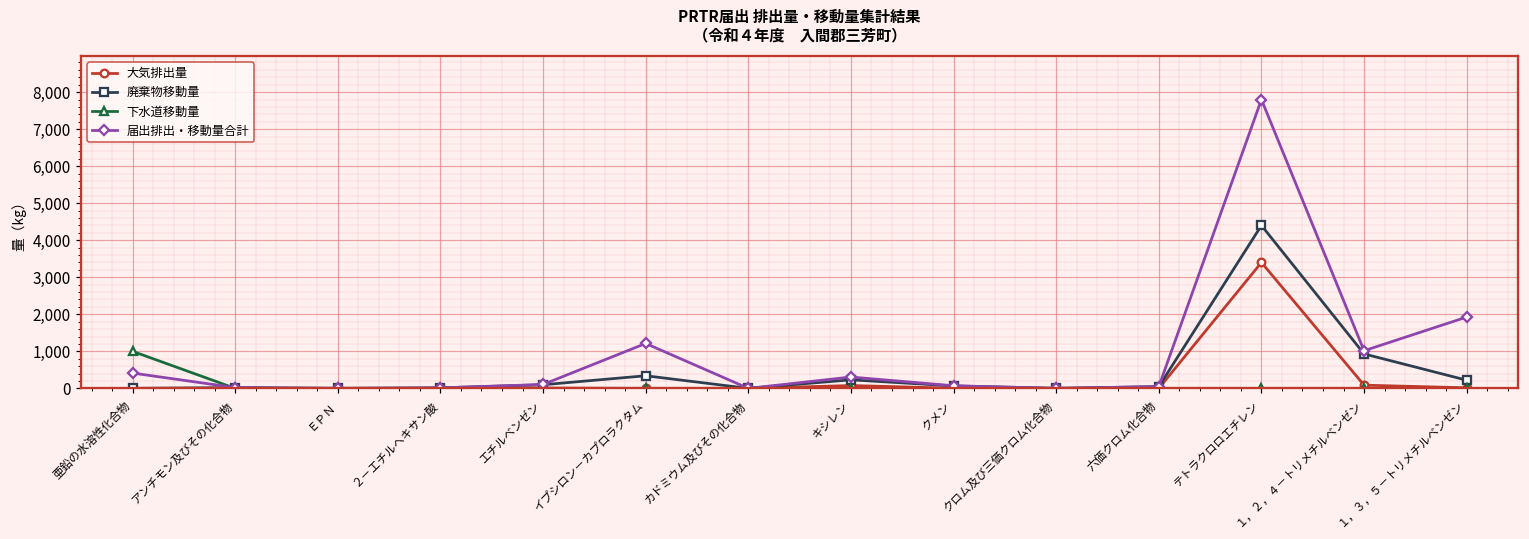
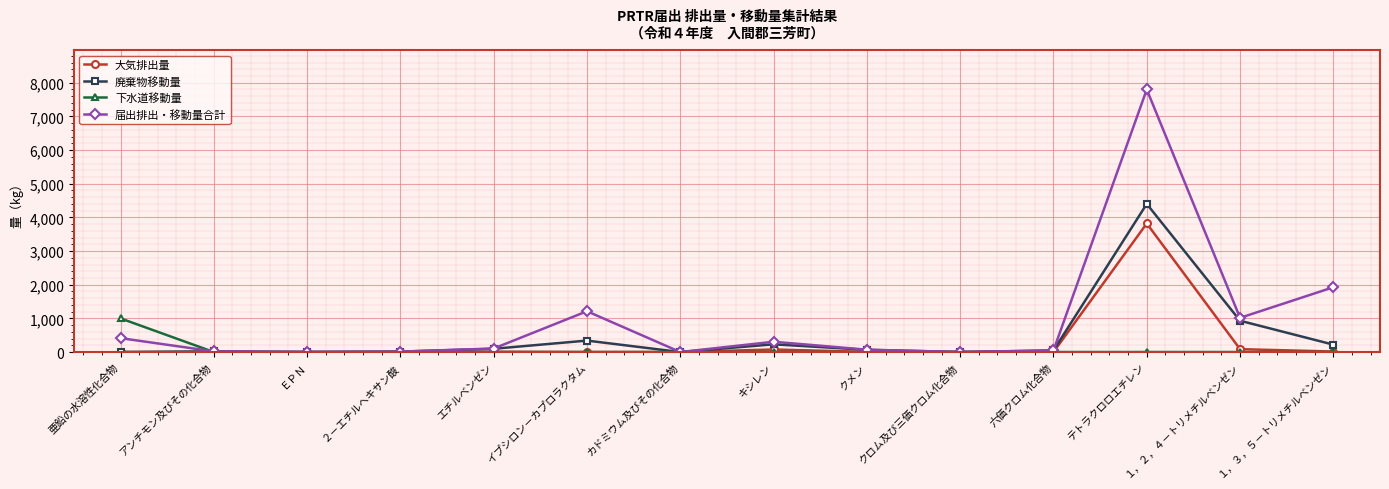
  {
    "大気排出量": {
-     "テトラクロロエチレン": "3,400",
+     "テトラクロロエチレン": "3,800",
      "１，２，４－トリメチルベンゼン": "100"
    },
    "届出排出・移動量合計": {
      "亜鉛の水溶性化合物": "400",
      "イプシロン－カプロラクタム": "1,200",
      "キシレン": "300",
      "テトラクロロエチレン": "7,800",
      "１，２，４－トリメチルベンゼン": "1,000",
      "１，３，５－トリメチルベンゼン": "1,900"
    }
  }
